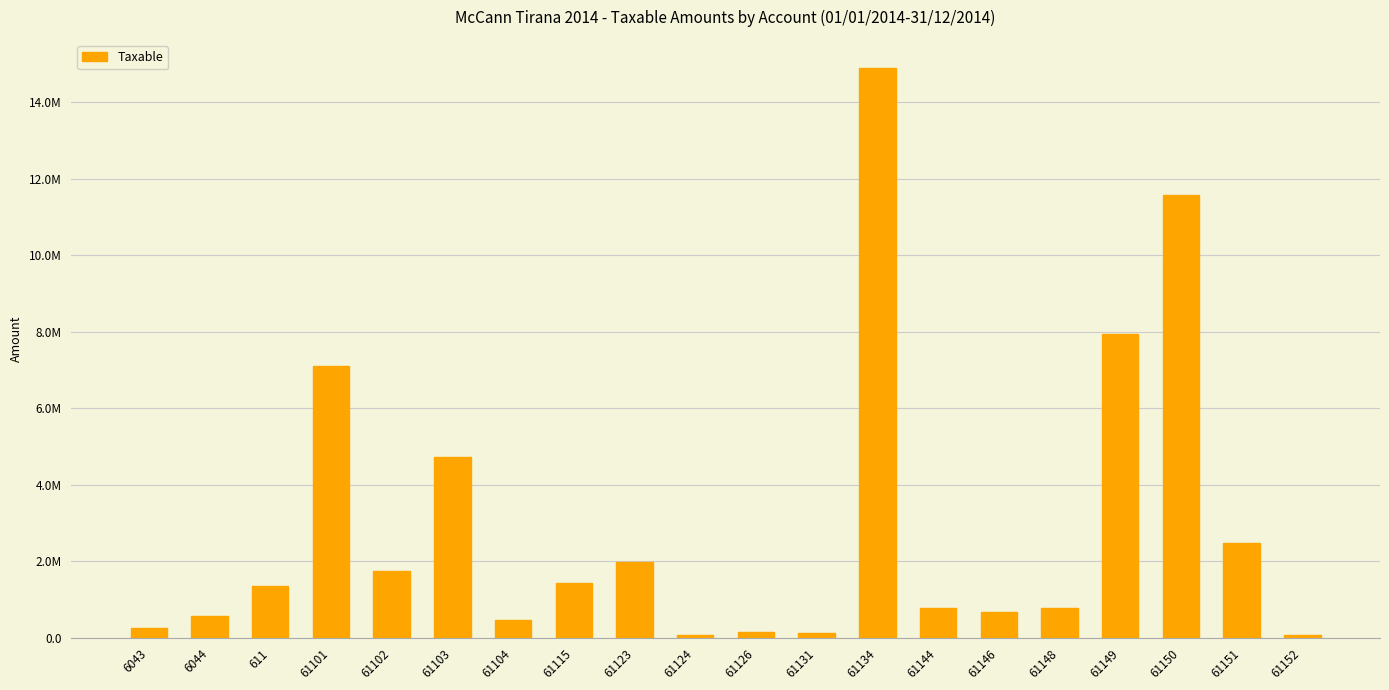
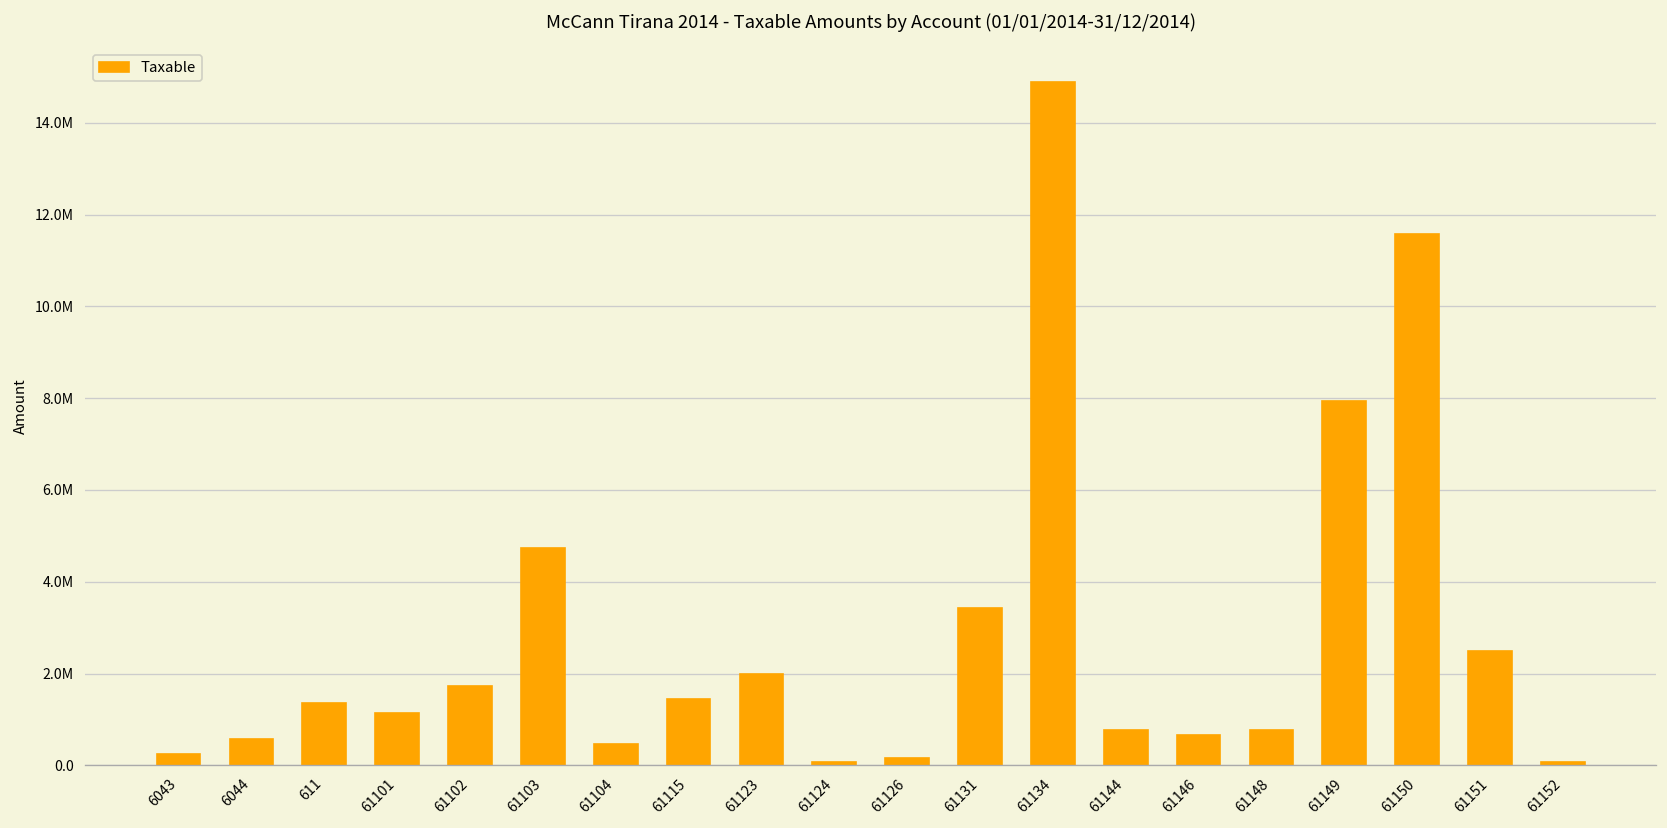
  {
    "6043": 300000,
    "6044": 600000,
    "611": 1400000,
-   "61101": 7100000,
+   "61101": 1100000,
    "61102": 1700000,
    "61103": 4700000,
    "61104": 500000,
    "61115": 1400000,
    "61123": 2000000,
    "61126": 200000,
-   "61131": 100000,
+   "61131": 3400000,
    "61134": 14900000,
    "61144": 800000,
    "61146": 700000,
    "61148": 800000,
    "61149": 7900000,
    "61150": 11600000,
    "61151": 2500000
  }
